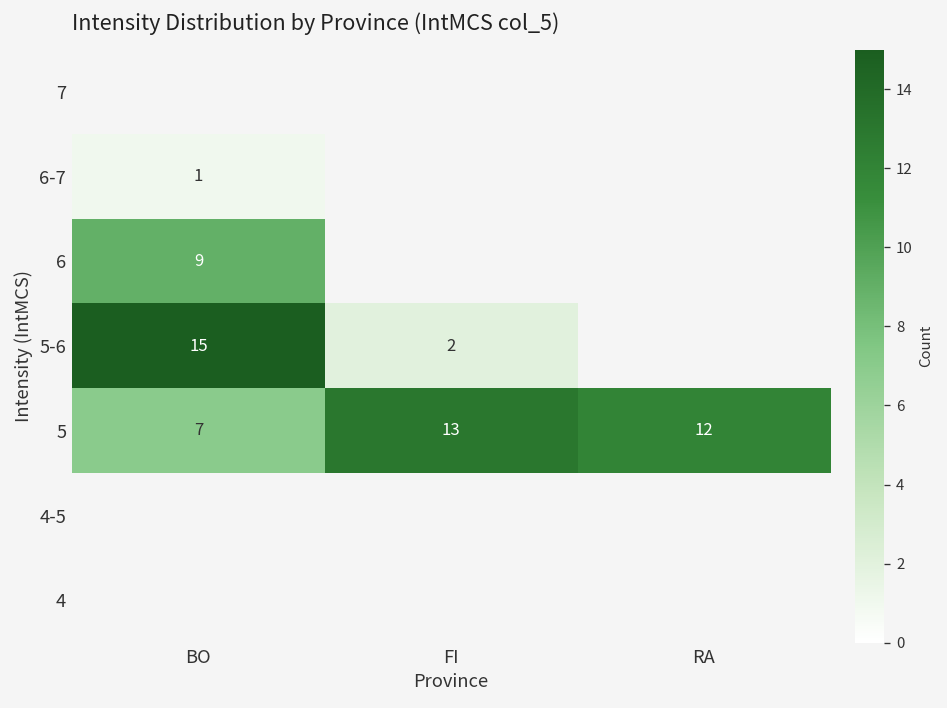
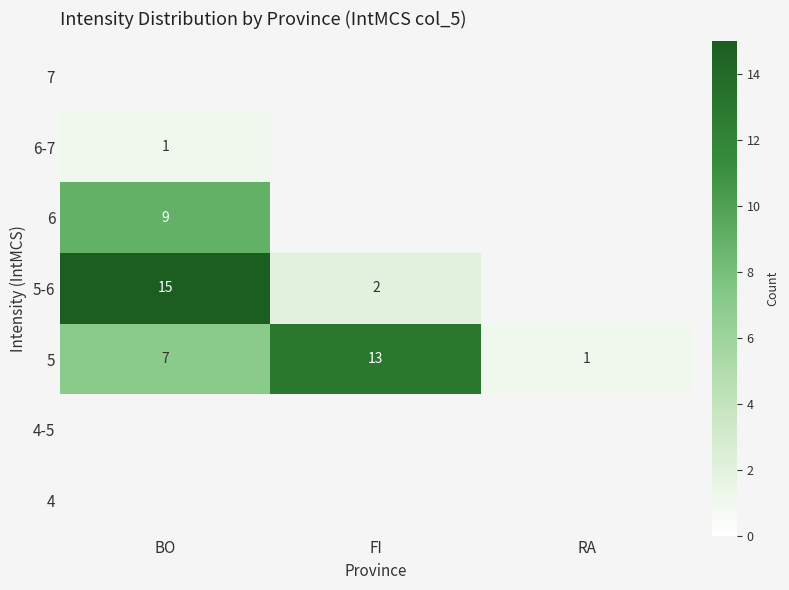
  {
    "6-7": {
      "BO": 1
    },
    "6": {
      "BO": 9
    },
    "5-6": {
      "BO": 15,
      "FI": 2
    },
    "5": {
      "BO": 7,
      "FI": 13,
-     "RA": 12
+     "RA": 1
    }
  }
